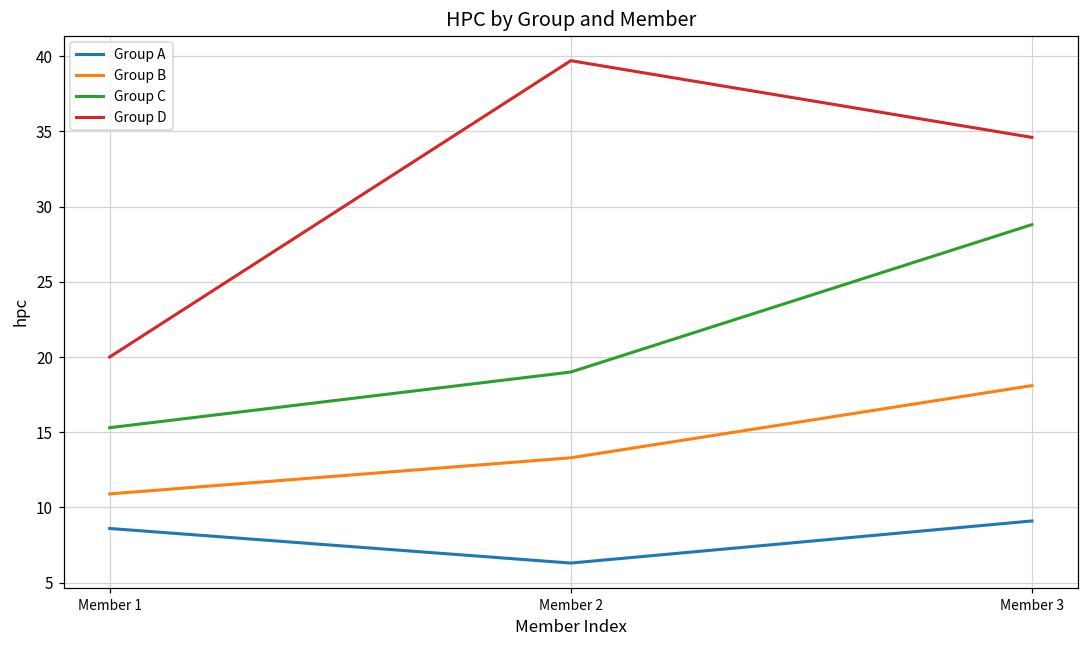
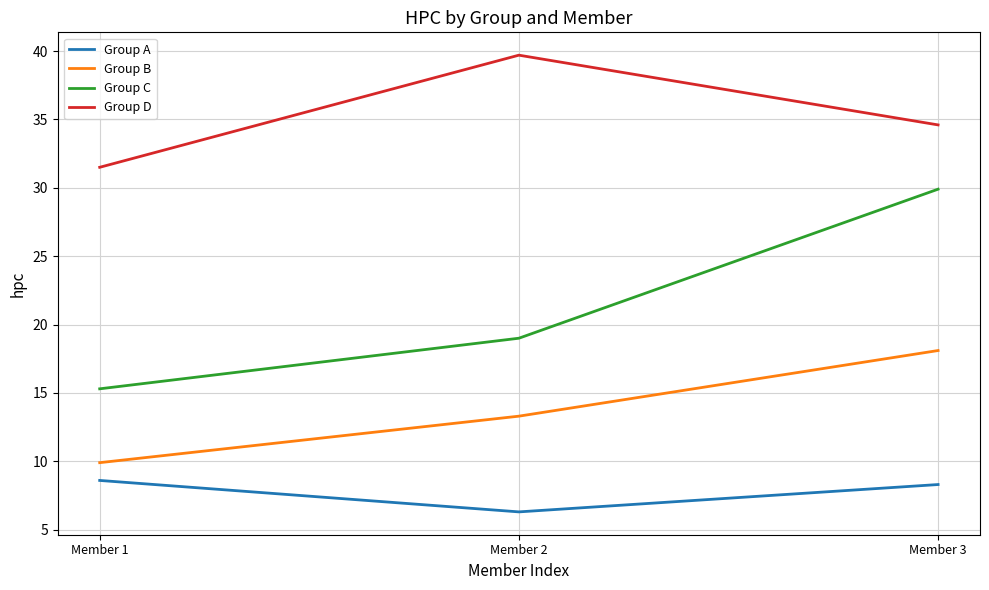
  {
    "Group A": {
      "Member 1": 8.6,
      "Member 2": 6.3,
-     "Member 3": 9.1
+     "Member 3": 8.3
    },
    "Group B": {
-     "Member 1": 10.9,
+     "Member 1": 9.9,
      "Member 2": 13.3,
      "Member 3": 18.1
    },
    "Group C": {
      "Member 1": 15.3,
      "Member 2": 19.0,
-     "Member 3": 28.8
+     "Member 3": 29.9
    },
    "Group D": {
-     "Member 1": 20.0,
+     "Member 1": 31.5,
      "Member 2": 39.7,
      "Member 3": 34.6
    }
  }
